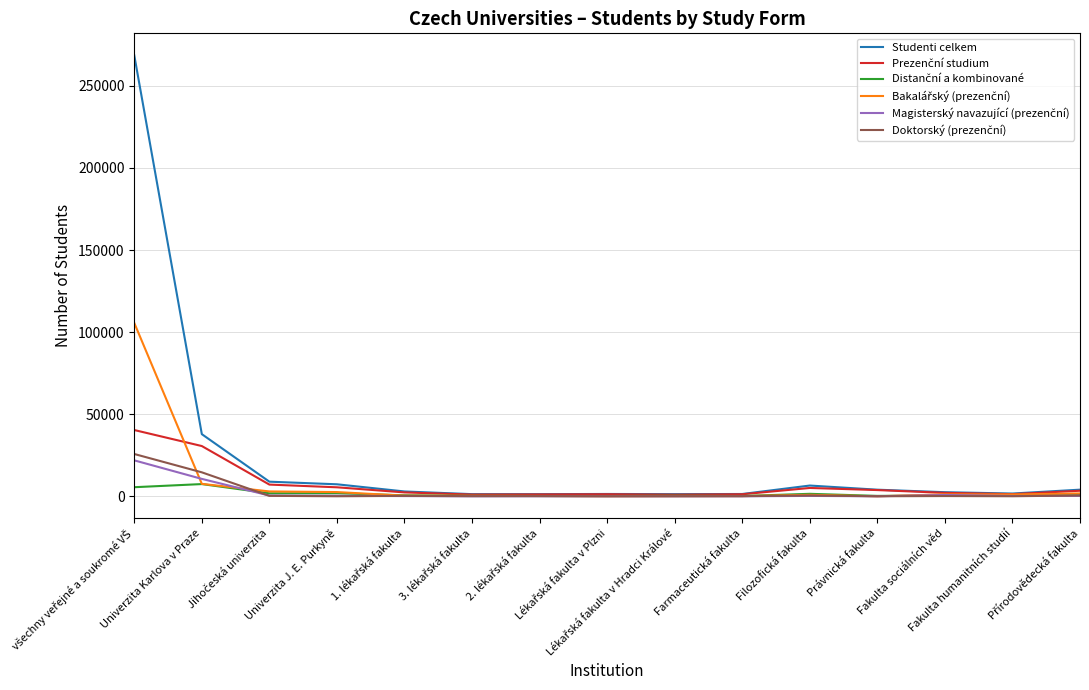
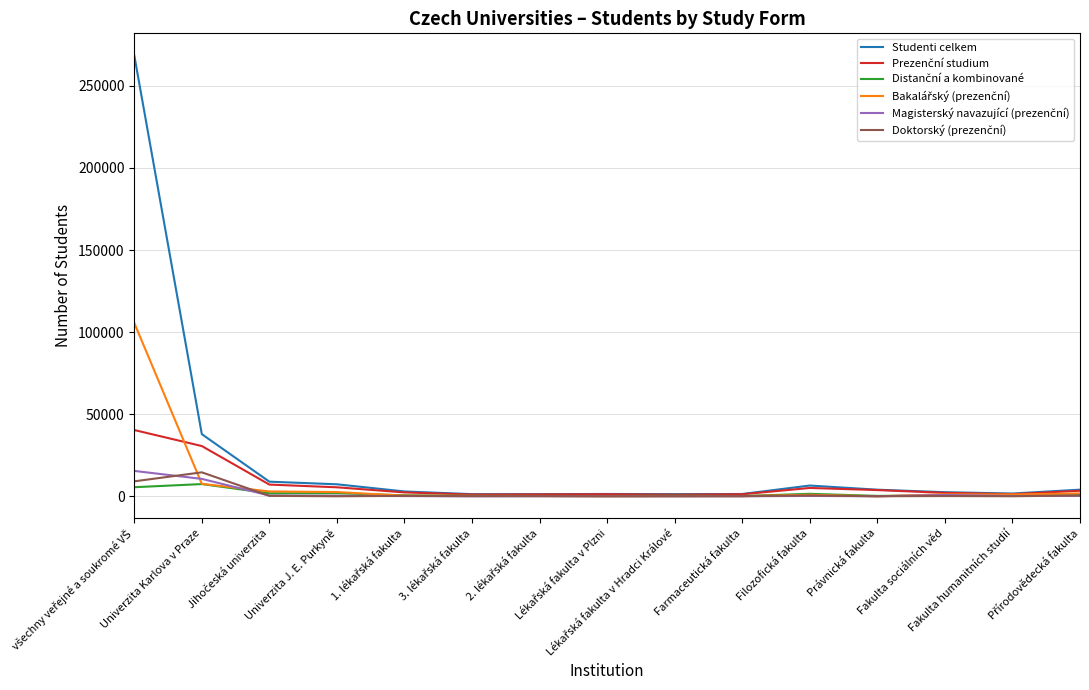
  {
    "Studenti celkem": {
      "všechny veřejné a soukromé VŠ": 269000,
      "Univerzita Karlova v Praze": 38000,
      "Jihočeská univerzita": 9000,
      "Univerzita J. E. Purkyně": 7000
    },
    "Prezenční studium": {
      "všechny veřejné a soukromé VŠ": 40000,
      "Univerzita Karlova v Praze": 31000,
      "Jihočeská univerzita": 7000,
      "Univerzita J. E. Purkyně": 5000
    },
    "Distanční a kombinované": {
      "všechny veřejné a soukromé VŠ": 6000
    },
    "Bakalářský (prezenční)": {
      "všechny veřejné a soukromé VŠ": 106000
    },
    "Magisterský navazující (prezenční)": {
-     "všechny veřejné a soukromé VŠ": 22000,
+     "všechny veřejné a soukromé VŠ": 15000,
      "Univerzita Karlova v Praze": 11000
    },
    "Doktorský (prezenční)": {
-     "všechny veřejné a soukromé VŠ": 26000,
+     "všechny veřejné a soukromé VŠ": 9000,
      "Univerzita Karlova v Praze": 15000
    }
  }
